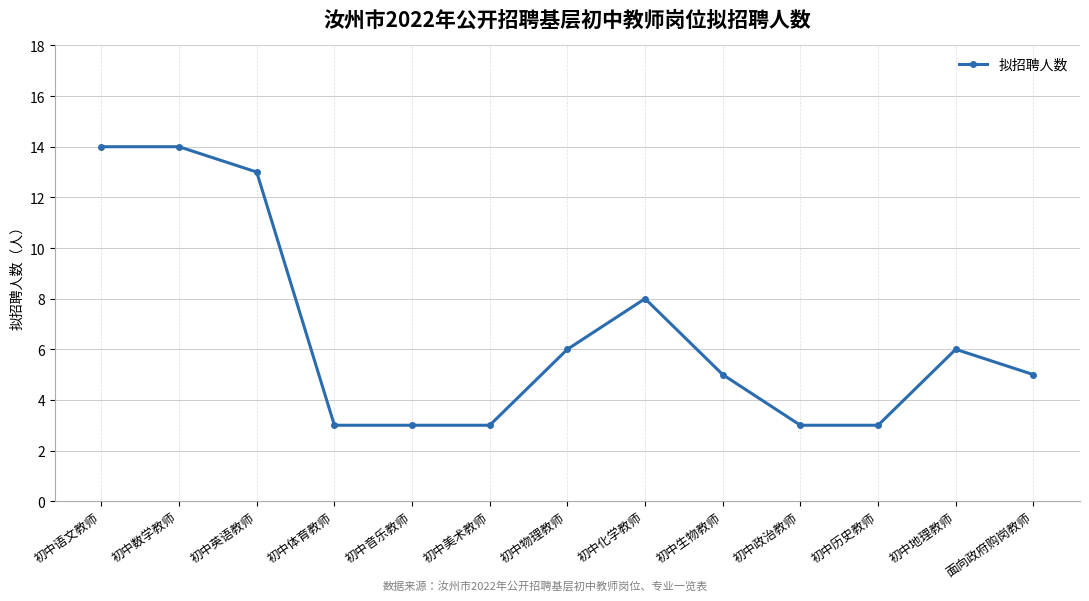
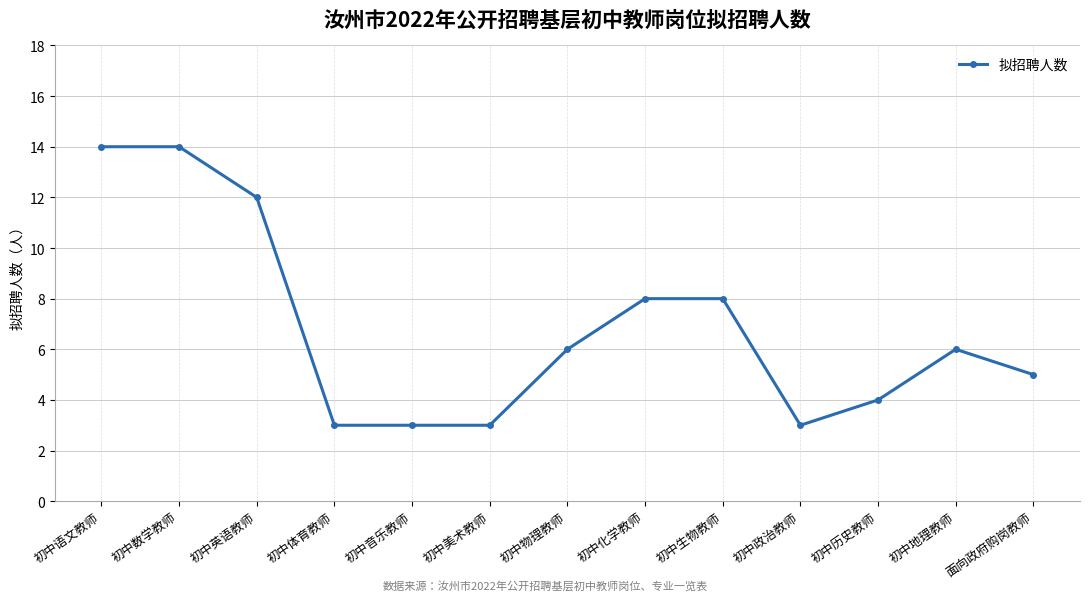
  {
    "初中语文教师": 14,
    "初中数学教师": 14,
-   "初中英语教师": 13,
+   "初中英语教师": 12,
    "初中体育教师": 3,
    "初中音乐教师": 3,
    "初中美术教师": 3,
    "初中物理教师": 6,
    "初中化学教师": 8,
-   "初中生物教师": 5,
+   "初中生物教师": 8,
    "初中政治教师": 3,
-   "初中历史教师": 3,
+   "初中历史教师": 4,
    "初中地理教师": 6,
    "面向政府购岗教师": 5
  }
